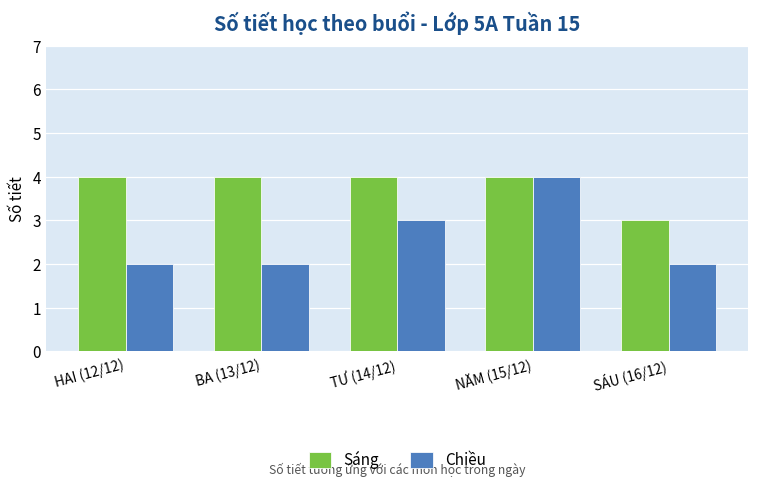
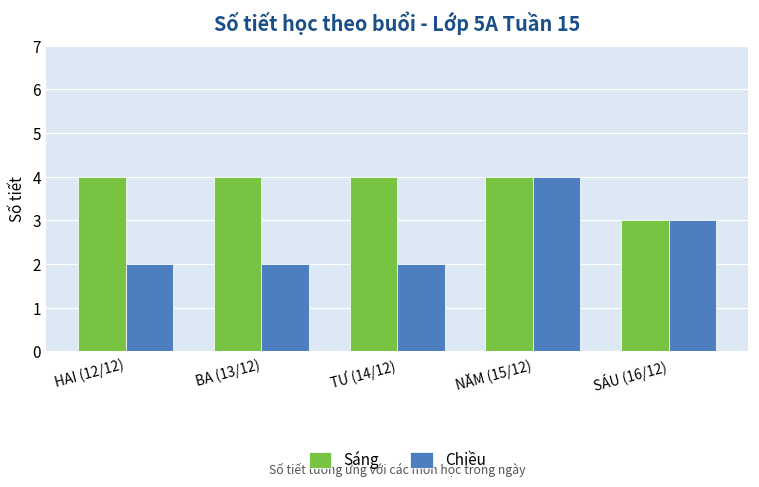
  {
    "Sáng": {
      "HAI (12/12)": 4,
      "BA (13/12)": 4,
      "TƯ (14/12)": 4,
      "NĂM (15/12)": 4,
      "SÁU (16/12)": 3
    },
    "Chiều": {
      "HAI (12/12)": 2,
      "BA (13/12)": 2,
-     "TƯ (14/12)": 3,
+     "TƯ (14/12)": 2,
      "NĂM (15/12)": 4,
-     "SÁU (16/12)": 2
+     "SÁU (16/12)": 3
    }
  }
